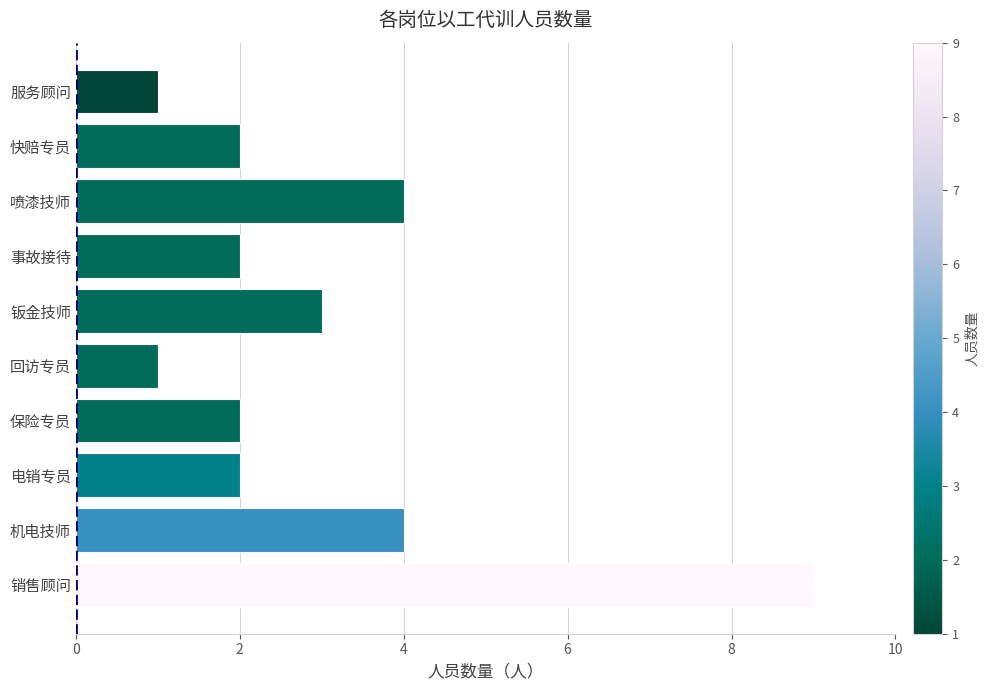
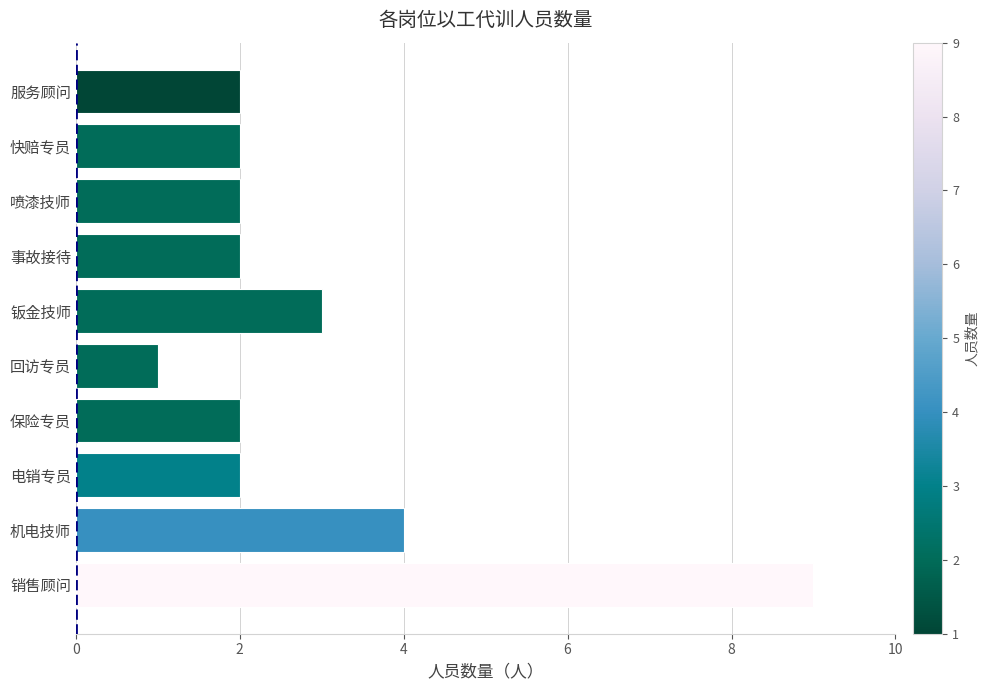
  {
-   "服务顾问": 1,
+   "服务顾问": 2,
    "快赔专员": 2,
-   "喷漆技师": 4,
+   "喷漆技师": 2,
    "事故接待": 2,
    "钣金技师": 3,
    "回访专员": 1,
    "保险专员": 2,
    "电销专员": 2,
    "机电技师": 4,
    "销售顾问": 9
  }
